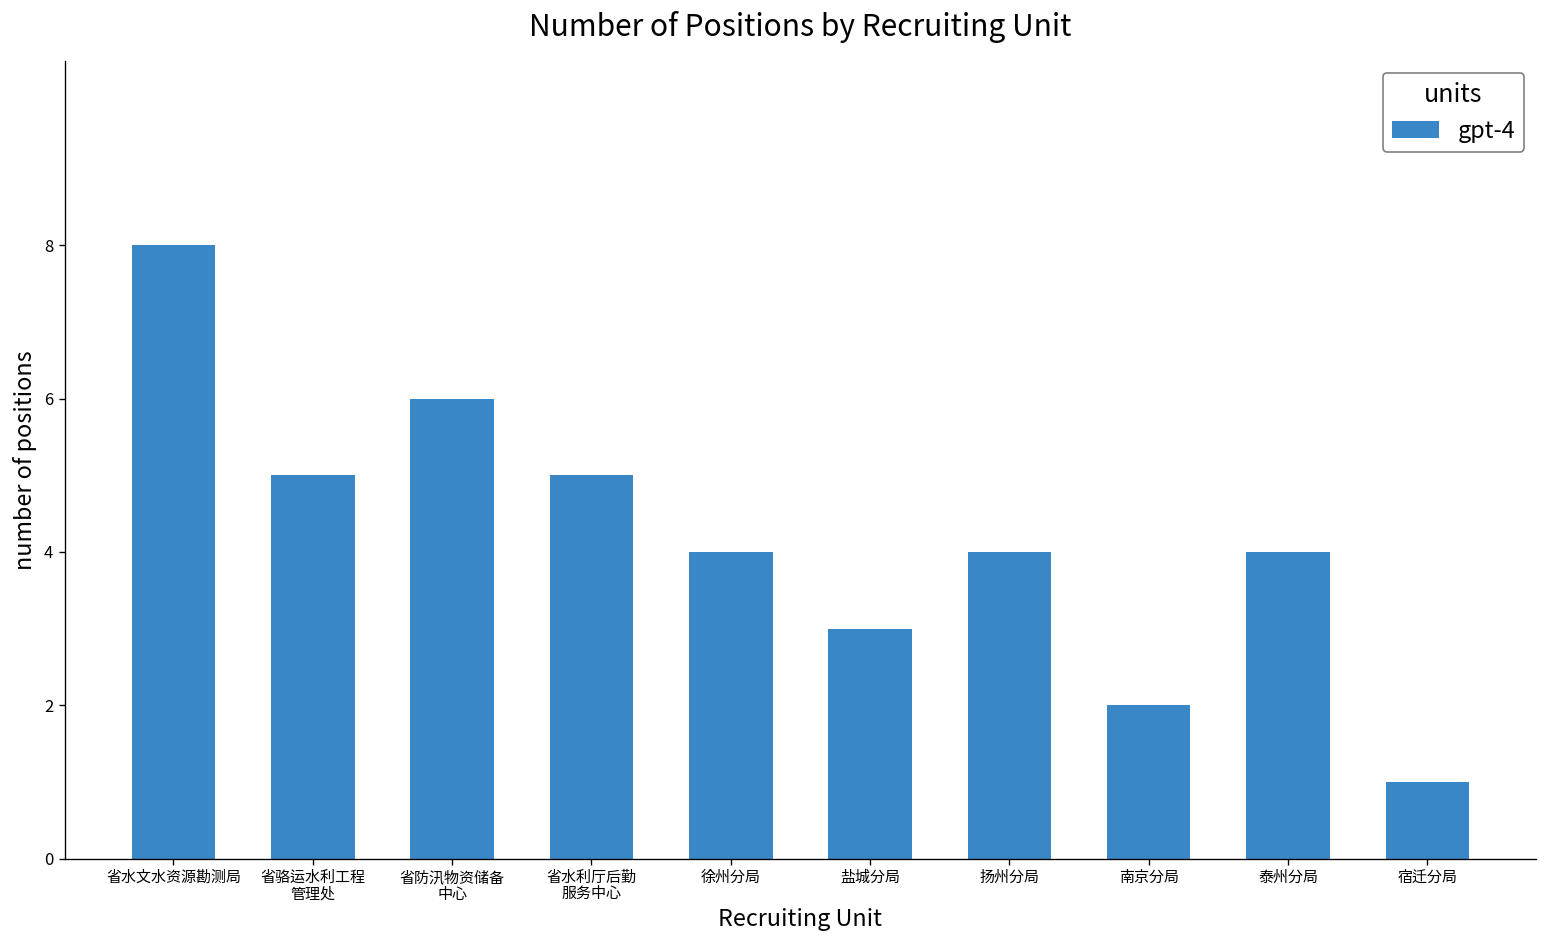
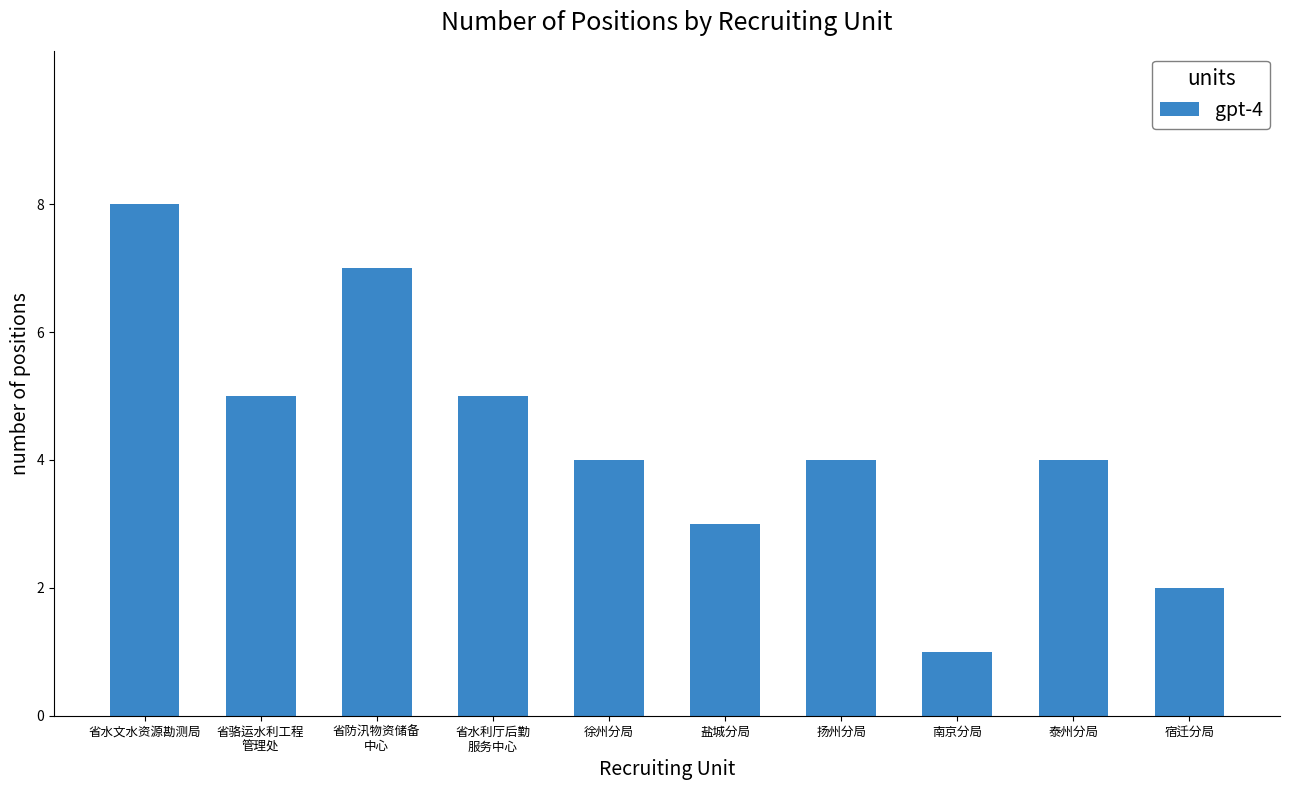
  {
    "省水文水资源勘测局": 8,
    "省骆运水利工程 管理处": 5,
-   "省防汛物资储备 中心": 6,
+   "省防汛物资储备 中心": 7,
    "省水利厅后勤 服务中心": 5,
    "徐州分局": 4,
    "盐城分局": 3,
    "扬州分局": 4,
-   "南京分局": 2,
+   "南京分局": 1,
    "泰州分局": 4,
-   "宿迁分局": 1
+   "宿迁分局": 2
  }
